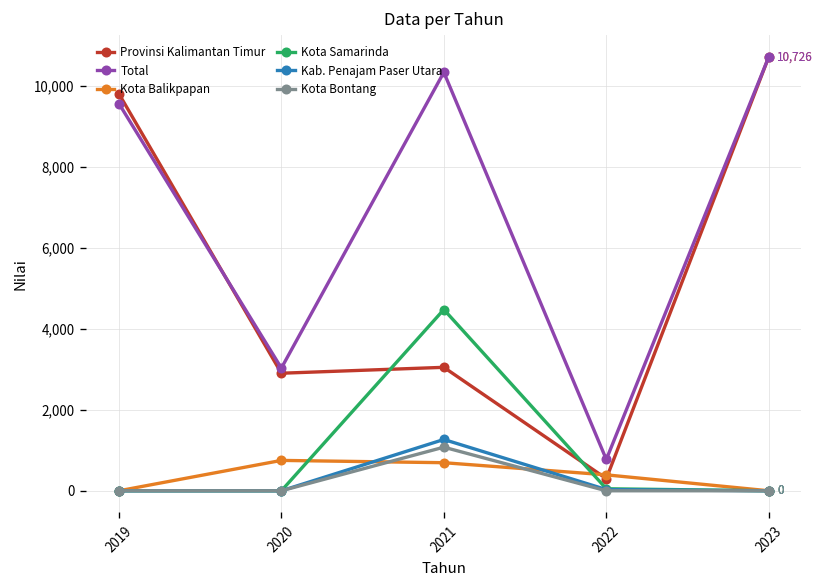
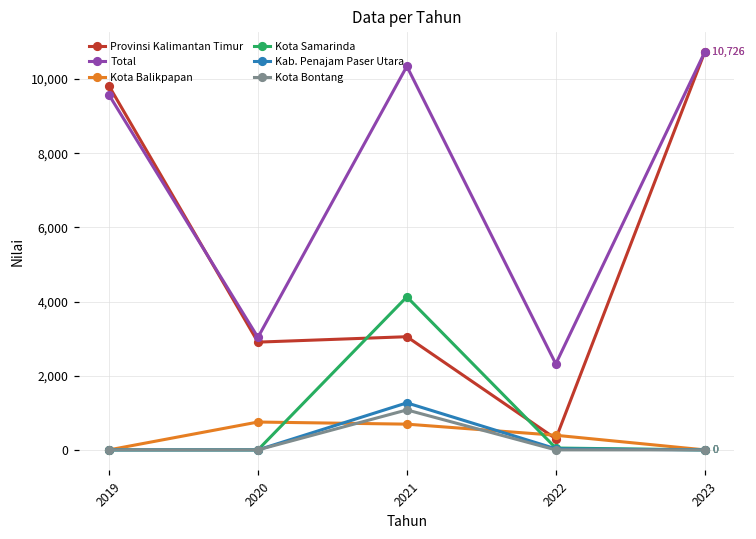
  {
    "Provinsi Kalimantan Timur": {
      "2019": "9,800",
      "2020": "2,900",
      "2021": "3,100",
      "2022": "300"
    },
    "Total": {
      "2019": "9,600",
      "2020": "3,000",
      "2021": "10,300",
-     "2022": "800"
+     "2022": "2,300"
    },
    "Kota Balikpapan": {
      "2020": "800",
      "2021": "700",
      "2022": "400"
    },
    "Kota Samarinda": {
-     "2021": "4,500"
+     "2021": "4,100"
    },
    "Kab. Penajam Paser Utara": {
      "2021": "1,300"
    },
    "Kota Bontang": {
      "2021": "1,100"
    }
  }
